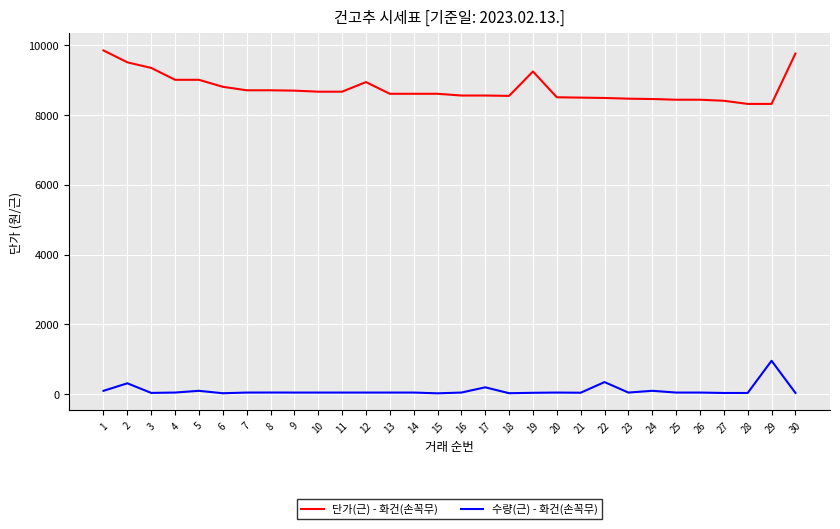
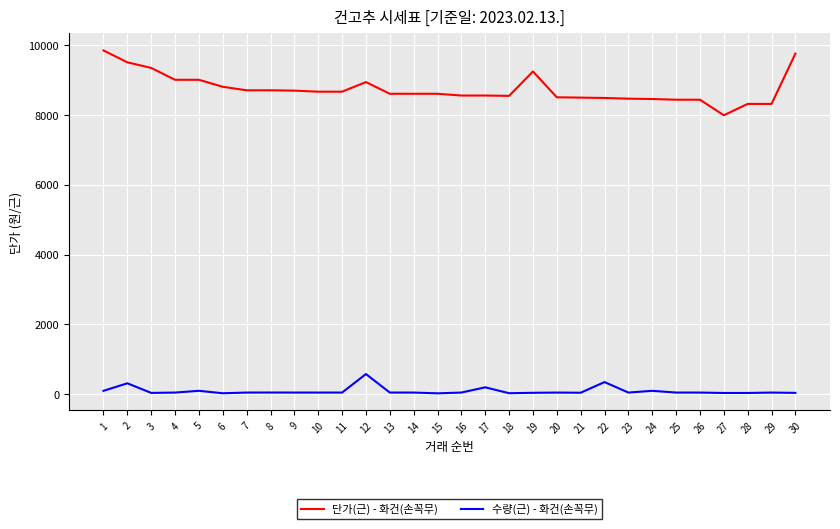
  {
    "단가(근) - 화건(손꼭무)": {
      "1": 9800,
      "2": 9500,
      "3": 9300,
      "4": 9000,
      "5": 9000,
      "6": 8800,
      "7": 8700,
      "8": 8700,
      "9": 8700,
      "10": 8700,
      "11": 8700,
      "12": 8900,
      "13": 8600,
      "14": 8600,
      "15": 8600,
      "16": 8600,
      "17": 8600,
      "18": 8500,
      "19": 9200,
      "20": 8500,
      "21": 8500,
      "22": 8500,
      "23": 8500,
      "24": 8500,
      "25": 8400,
      "26": 8400,
-     "27": 8400,
+     "27": 8000,
      "28": 8300,
      "29": 8300,
      "30": 9800
    },
    "수량(근) - 화건(손꼭무)": {
      "1": 100,
      "2": 300,
      "3": 0,
      "4": 100,
      "5": 100,
      "6": 0,
      "7": 100,
      "8": 100,
      "9": 100,
      "10": 100,
      "11": 100,
-     "12": 100,
+     "12": 600,
      "13": 100,
      "14": 100,
      "15": 0,
      "16": 100,
      "17": 200,
      "18": 0,
      "19": 0,
      "20": 100,
      "21": 0,
      "22": 400,
      "23": 100,
      "24": 100,
      "25": 100,
      "26": 100,
      "27": 0,
      "28": 0,
-     "29": 1000,
+     "29": 100,
      "30": 0
    }
  }
